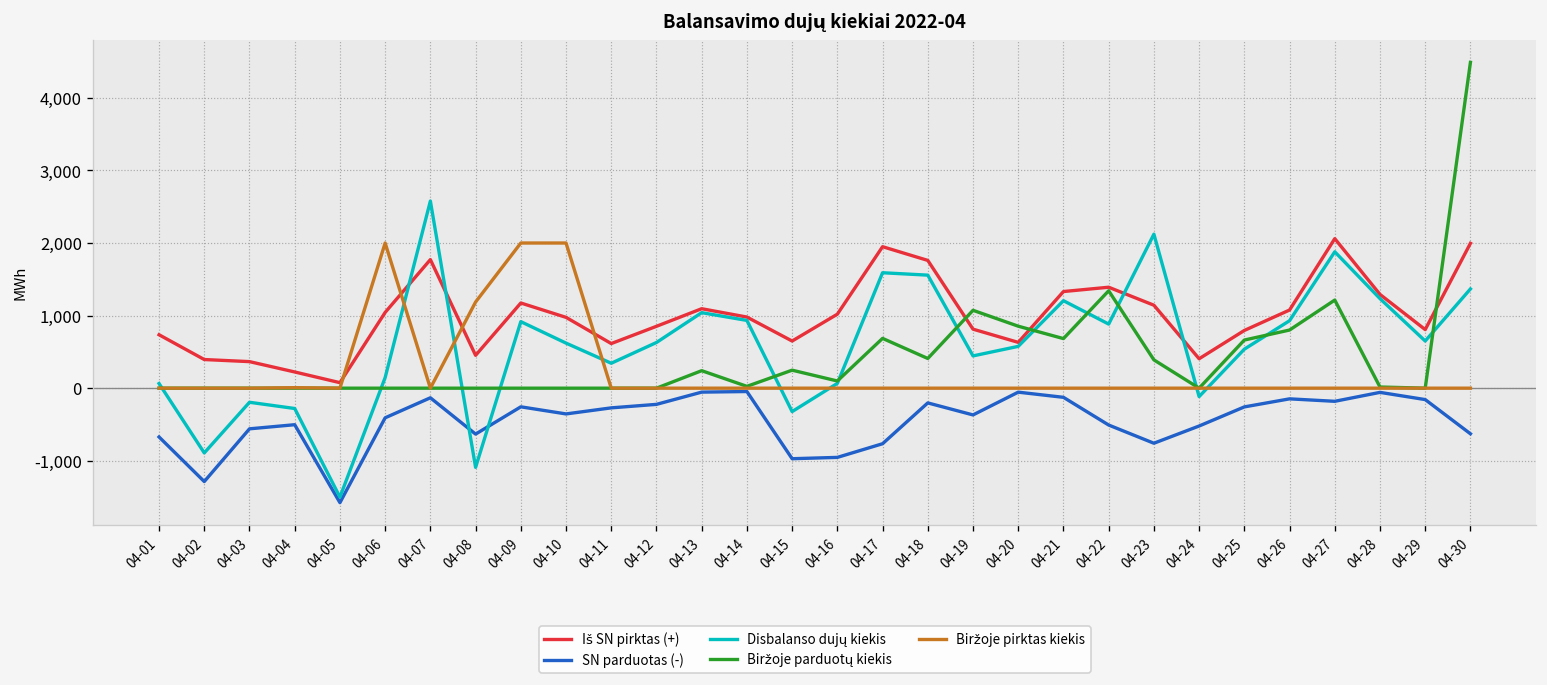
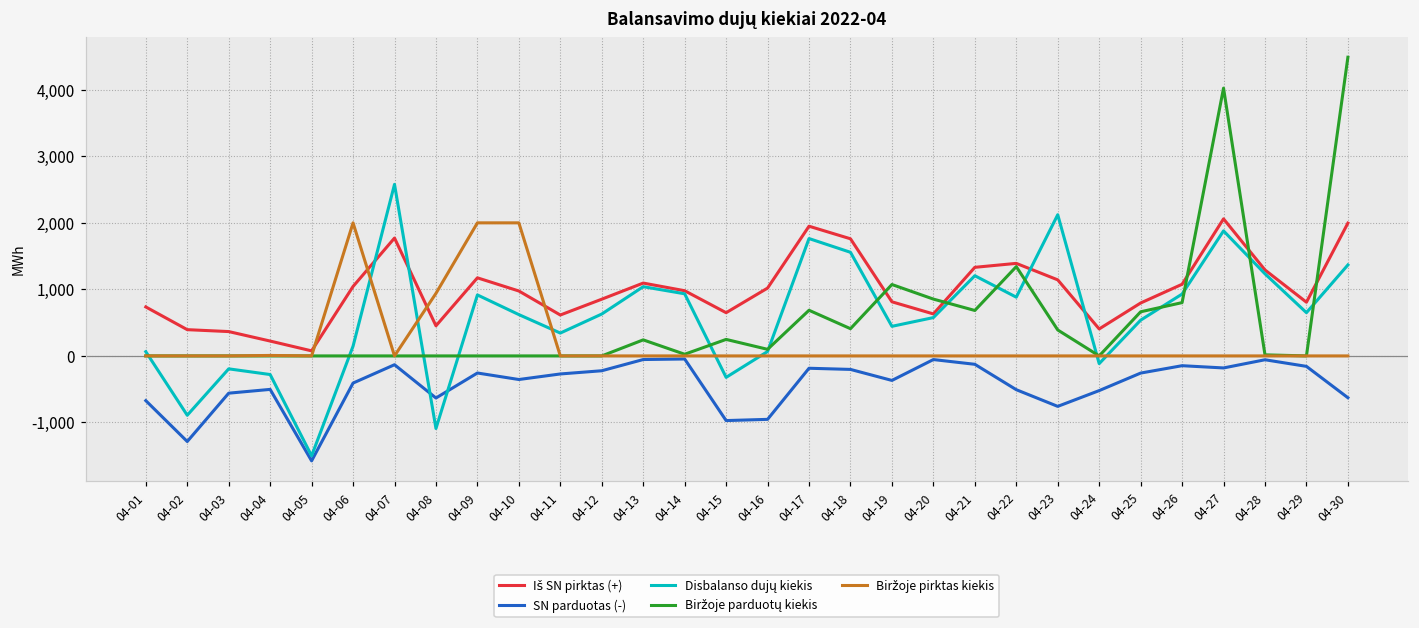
  {
    "Iš SN pirktas (+)": {
      "04-01": "700",
      "04-02": "400",
      "04-03": "400",
      "04-04": "200",
      "04-05": "100",
      "04-06": "1,000",
      "04-07": "1,800",
      "04-08": "500",
      "04-09": "1,200",
      "04-10": "1,000",
      "04-11": "600",
      "04-12": "900",
      "04-13": "1,100",
      "04-14": "1,000",
      "04-15": "600",
      "04-16": "1,000",
      "04-17": "1,900",
      "04-18": "1,800",
      "04-19": "800",
      "04-20": "600",
      "04-21": "1,300",
      "04-22": "1,400",
      "04-23": "1,100",
      "04-24": "400",
      "04-25": "800",
      "04-26": "1,100",
      "04-27": "2,100",
      "04-28": "1,300",
      "04-29": "800",
      "04-30": "2,000"
    },
    "SN parduotas (-)": {
      "04-01": "-700",
      "04-02": "-1,300",
      "04-03": "-600",
      "04-04": "-500",
      "04-05": "-1,600",
      "04-06": "-400",
      "04-07": "-100",
      "04-08": "-600",
      "04-09": "-300",
      "04-10": "-400",
      "04-11": "-300",
      "04-12": "-200",
      "04-13": "-100",
      "04-14": "0",
      "04-15": "-1,000",
      "04-16": "-1,000",
-     "04-17": "-800",
+     "04-17": "-200",
      "04-18": "-200",
      "04-19": "-400",
      "04-20": "-100",
      "04-21": "-100",
      "04-22": "-500",
      "04-23": "-800",
      "04-24": "-500",
      "04-25": "-300",
      "04-26": "-100",
      "04-27": "-200",
      "04-28": "-100",
      "04-29": "-200",
      "04-30": "-600"
    },
    "Disbalanso dujų kiekis": {
      "04-01": "100",
      "04-02": "-900",
      "04-03": "-200",
      "04-04": "-300",
      "04-05": "-1,500",
      "04-06": "100",
      "04-07": "2,600",
      "04-08": "-1,100",
      "04-09": "900",
      "04-10": "600",
      "04-11": "300",
      "04-12": "600",
      "04-13": "1,000",
      "04-14": "900",
      "04-15": "-300",
-     "04-17": "1,600",
+     "04-17": "1,800",
      "04-18": "1,600",
      "04-19": "400",
      "04-20": "600",
      "04-21": "1,200",
      "04-22": "900",
      "04-23": "2,100",
      "04-24": "-100",
      "04-25": "500",
      "04-26": "900",
      "04-27": "1,900",
      "04-28": "1,200",
      "04-29": "600",
      "04-30": "1,400"
    },
    "Biržoje parduotų kiekis": {
      "04-06": "0",
      "04-08": "0",
      "04-09": "0",
      "04-10": "0",
      "04-13": "200",
      "04-15": "200",
      "04-17": "700",
      "04-18": "400",
      "04-19": "1,100",
      "04-20": "900",
      "04-21": "700",
      "04-22": "1,300",
      "04-23": "400",
      "04-25": "700",
      "04-26": "800",
-     "04-27": "1,200",
+     "04-27": "4,000",
      "04-30": "4,500"
    },
    "Biržoje pirktas kiekis": {
      "04-06": "2,000",
-     "04-08": "1,200",
+     "04-08": "900",
      "04-09": "2,000",
      "04-10": "2,000",
      "04-13": "0",
      "04-15": "0",
      "04-16": "0",
      "04-17": "0",
      "04-18": "0",
      "04-19": "0",
      "04-20": "0",
      "04-21": "0",
      "04-22": "0",
      "04-23": "0",
      "04-25": "0",
      "04-26": "0",
      "04-27": "0",
      "04-30": "0"
    }
  }
